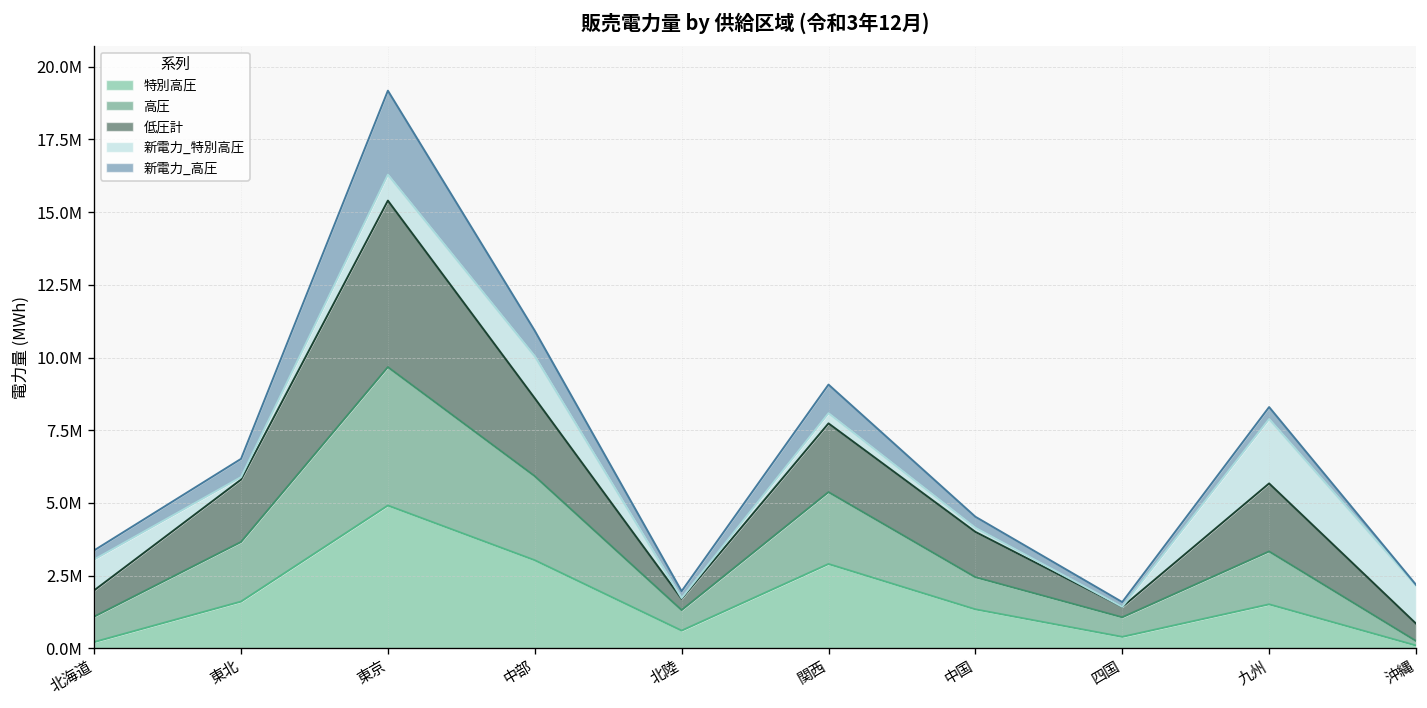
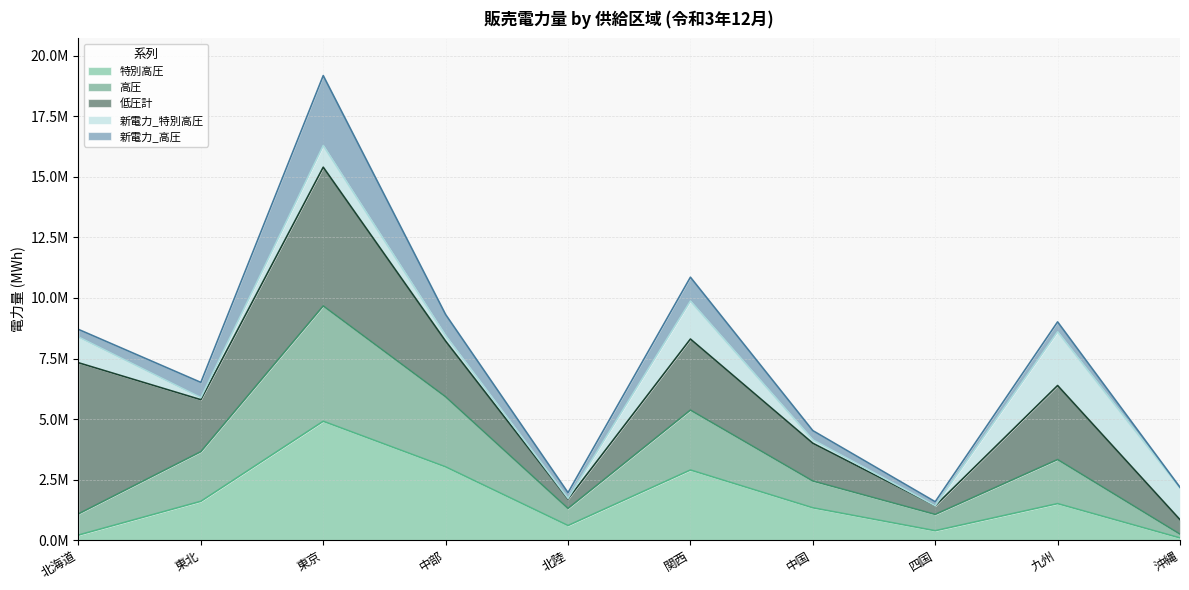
  {
    "低圧計": {
-     "北海道": 900000,
+     "北海道": 6200000,
      "東京": 5700000,
-     "中部": 2700000,
-     "関西": 2400000,
+     "中部": 2300000,
+     "関西": 2900000,
      "中国": 1600000,
-     "九州": 2300000,
+     "九州": 3100000,
      "沖縄": 600000
    },
    "新電力_特別高圧": {
      "北海道": 1100000,
      "東京": 900000,
-     "中部": 1400000,
-     "関西": 300000,
+     "中部": 200000,
+     "関西": 1600000,
      "中国": 100000,
      "九州": 2200000
    }
  }
